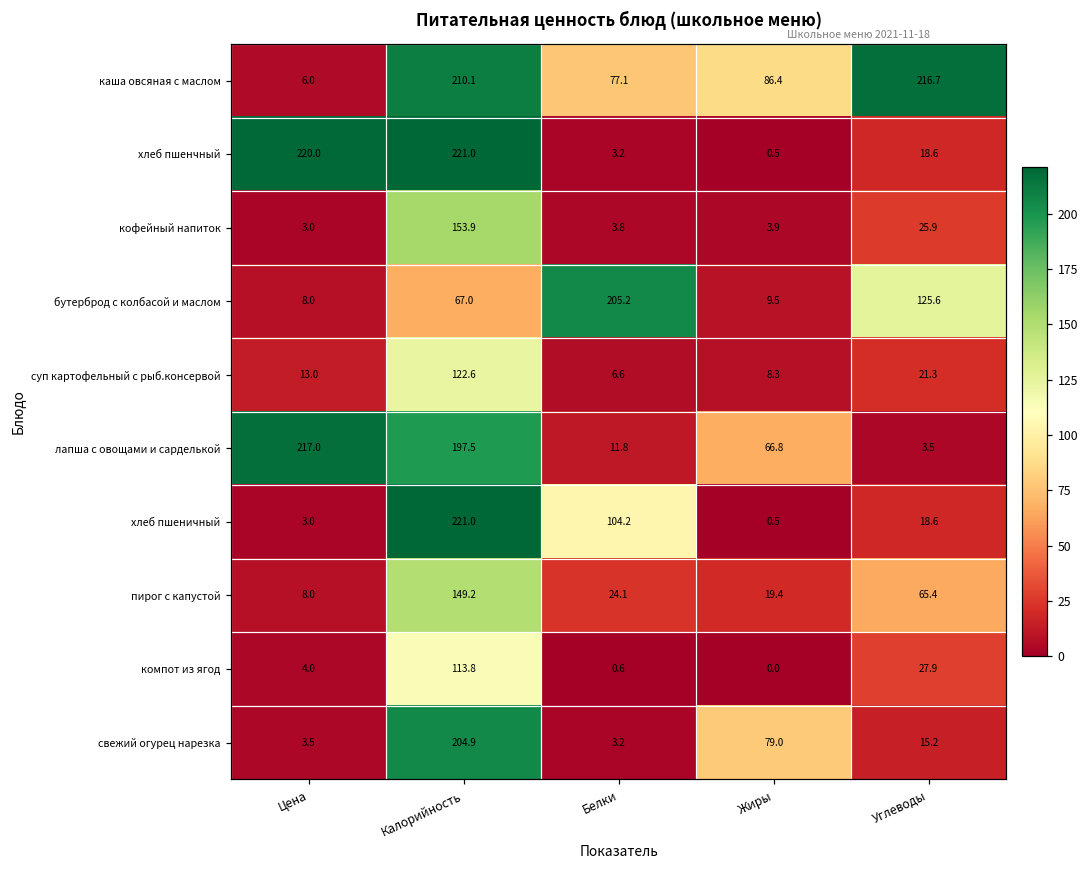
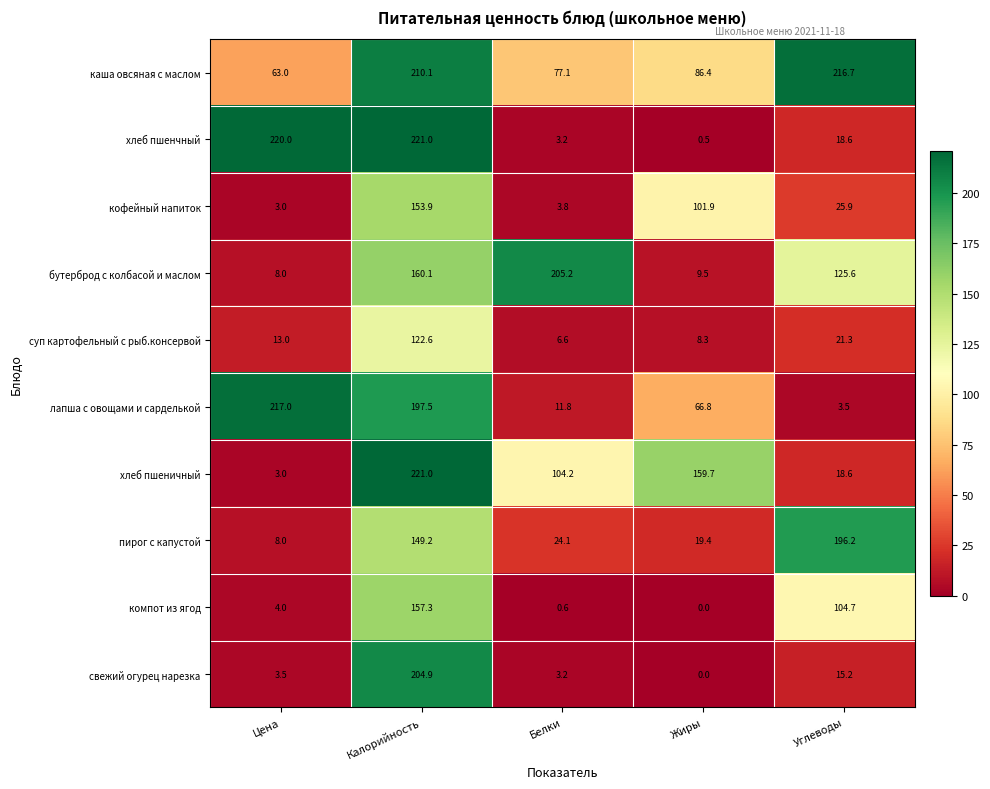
  {
    "каша овсяная с маслом": {
-     "Цена": 6.0,
+     "Цена": 63.0,
      "Калорийность": 210.1,
      "Белки": 77.1,
      "Жиры": 86.4,
      "Углеводы": 216.7
    },
    "хлеб пшенчный": {
      "Цена": 220.0,
      "Калорийность": 221.0,
      "Белки": 3.2,
      "Жиры": 0.5,
      "Углеводы": 18.6
    },
    "кофейный напиток": {
      "Цена": 3.0,
      "Калорийность": 153.9,
      "Белки": 3.8,
-     "Жиры": 3.9,
+     "Жиры": 101.9,
      "Углеводы": 25.9
    },
    "бутерброд с колбасой и маслом": {
      "Цена": 8.0,
-     "Калорийность": 67.0,
+     "Калорийность": 160.1,
      "Белки": 205.2,
      "Жиры": 9.5,
      "Углеводы": 125.6
    },
    "суп картофельный с рыб.консервой": {
      "Цена": 13.0,
      "Калорийность": 122.6,
      "Белки": 6.6,
      "Жиры": 8.3,
      "Углеводы": 21.3
    },
    "лапша с овощами и сарделькой": {
      "Цена": 217.0,
      "Калорийность": 197.5,
      "Белки": 11.8,
      "Жиры": 66.8,
      "Углеводы": 3.5
    },
    "хлеб пшеничный": {
      "Цена": 3.0,
      "Калорийность": 221.0,
      "Белки": 104.2,
-     "Жиры": 0.5,
+     "Жиры": 159.7,
      "Углеводы": 18.6
    },
    "пирог с капустой": {
      "Цена": 8.0,
      "Калорийность": 149.2,
      "Белки": 24.1,
      "Жиры": 19.4,
-     "Углеводы": 65.4
+     "Углеводы": 196.2
    },
    "компот из ягод": {
      "Цена": 4.0,
-     "Калорийность": 113.8,
+     "Калорийность": 157.3,
      "Белки": 0.6,
      "Жиры": 0.0,
-     "Углеводы": 27.9
+     "Углеводы": 104.7
    },
    "свежий огурец нарезка": {
      "Цена": 3.5,
      "Калорийность": 204.9,
      "Белки": 3.2,
-     "Жиры": 79.0,
+     "Жиры": 0.0,
      "Углеводы": 15.2
    }
  }
